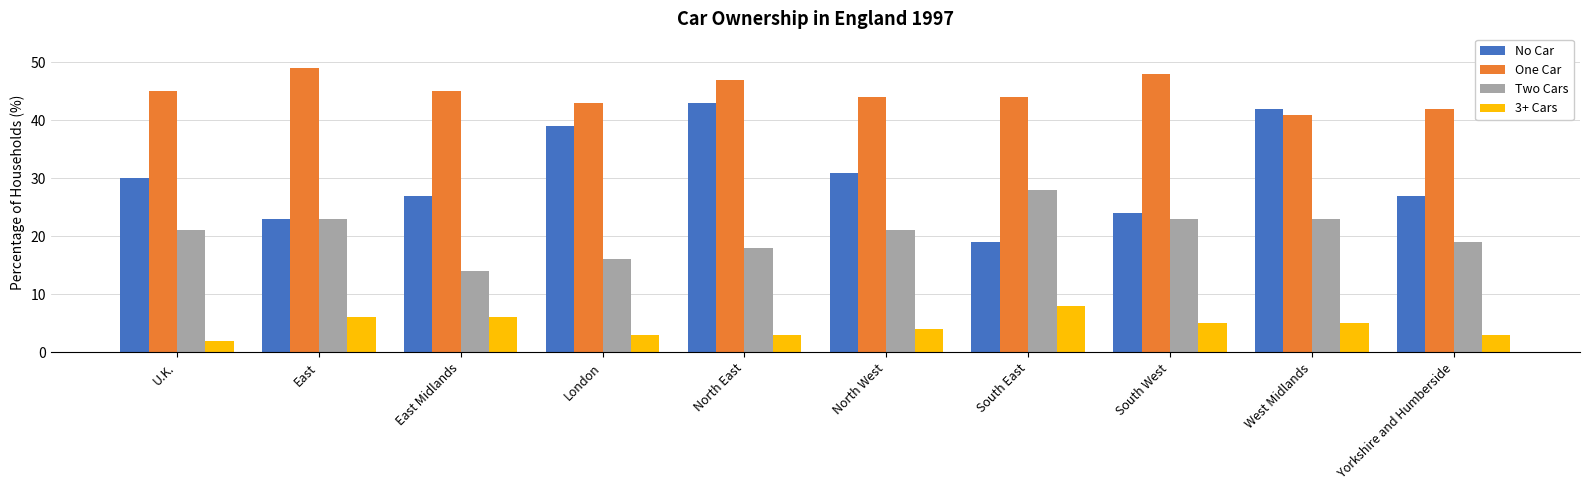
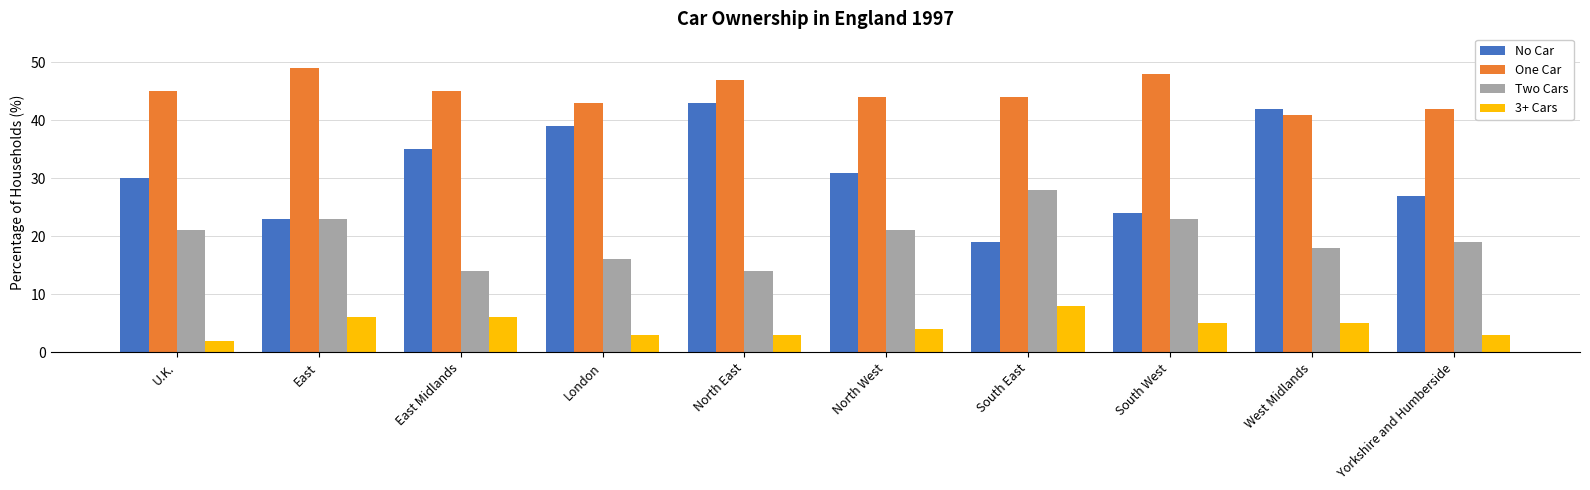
  {
    "No Car": {
      "U.K.": 30,
      "East": 23,
-     "East Midlands": 27,
+     "East Midlands": 35,
      "London": 39,
      "North East": 43,
      "North West": 31,
      "South East": 19,
      "South West": 24,
      "West Midlands": 42,
      "Yorkshire and Humberside": 27
    },
    "One Car": {
      "U.K.": 45,
      "East": 49,
      "East Midlands": 45,
      "London": 43,
      "North East": 47,
      "North West": 44,
      "South East": 44,
      "South West": 48,
      "West Midlands": 41,
      "Yorkshire and Humberside": 42
    },
    "Two Cars": {
      "U.K.": 21,
      "East": 23,
      "East Midlands": 14,
      "London": 16,
-     "North East": 18,
+     "North East": 14,
      "North West": 21,
      "South East": 28,
      "South West": 23,
-     "West Midlands": 23,
+     "West Midlands": 18,
      "Yorkshire and Humberside": 19
    },
    "3+ Cars": {
      "U.K.": 2,
      "East": 6,
      "East Midlands": 6,
      "London": 3,
      "North East": 3,
      "North West": 4,
      "South East": 8,
      "South West": 5,
      "West Midlands": 5,
      "Yorkshire and Humberside": 3
    }
  }
